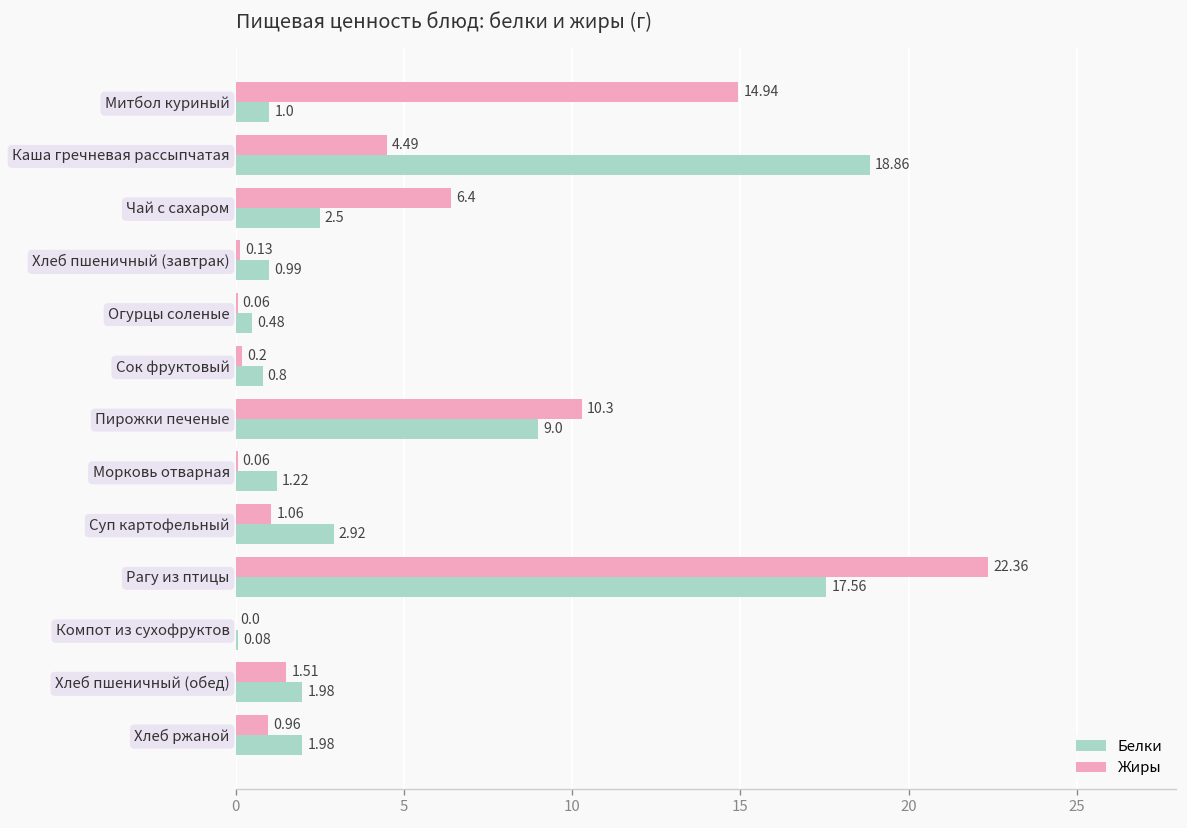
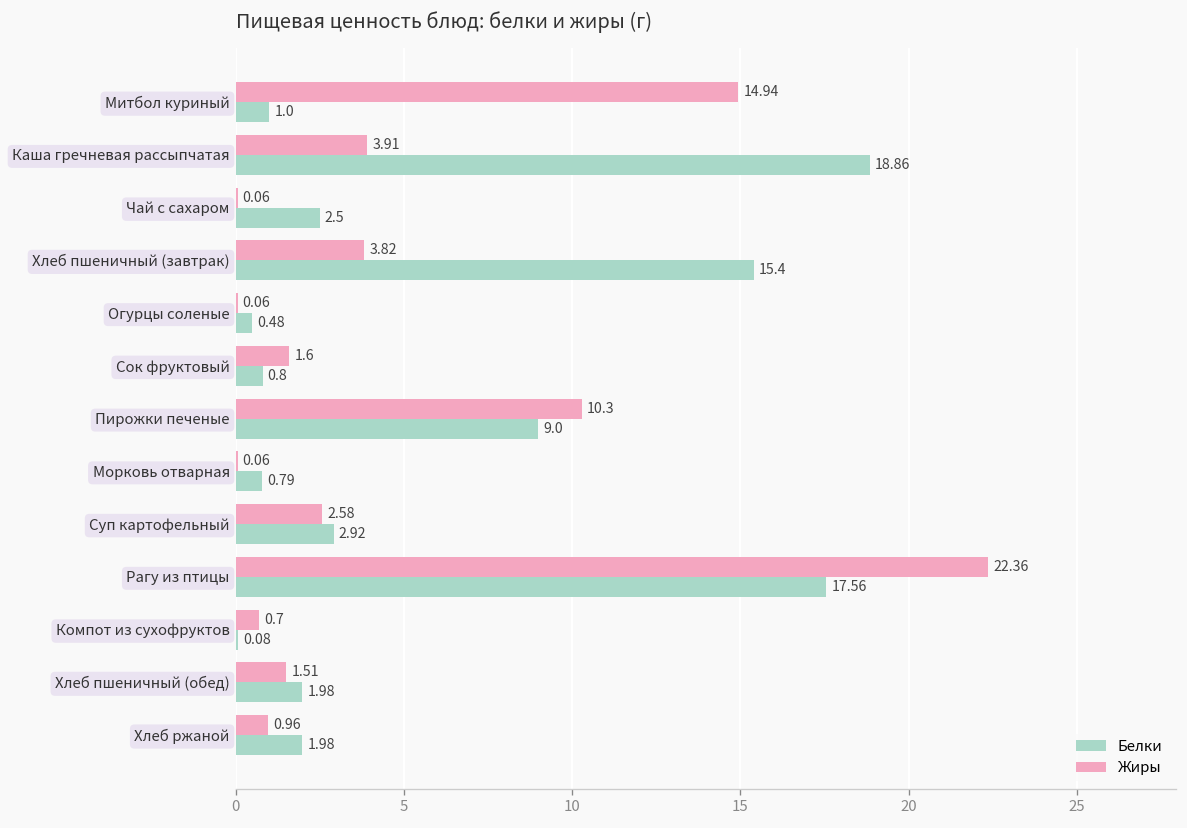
  {
    "Белки": {
      "Митбол куриный": 1.0,
      "Каша гречневая рассыпчатая": 18.86,
      "Чай с сахаром": 2.5,
-     "Хлеб пшеничный (завтрак)": 0.99,
+     "Хлеб пшеничный (завтрак)": 15.4,
      "Огурцы соленые": 0.48,
      "Сок фруктовый": 0.8,
      "Пирожки печеные": 9.0,
-     "Морковь отварная": 1.22,
+     "Морковь отварная": 0.79,
      "Суп картофельный": 2.92,
      "Рагу из птицы": 17.56,
      "Компот из сухофруктов": 0.08,
      "Хлеб пшеничный (обед)": 1.98,
      "Хлеб ржаной": 1.98
    },
    "Жиры": {
      "Митбол куриный": 14.94,
-     "Каша гречневая рассыпчатая": 4.49,
-     "Чай с сахаром": 6.4,
-     "Хлеб пшеничный (завтрак)": 0.13,
+     "Каша гречневая рассыпчатая": 3.91,
+     "Чай с сахаром": 0.06,
+     "Хлеб пшеничный (завтрак)": 3.82,
      "Огурцы соленые": 0.06,
-     "Сок фруктовый": 0.2,
+     "Сок фруктовый": 1.6,
      "Пирожки печеные": 10.3,
      "Морковь отварная": 0.06,
-     "Суп картофельный": 1.06,
+     "Суп картофельный": 2.58,
      "Рагу из птицы": 22.36,
-     "Компот из сухофруктов": 0.0,
+     "Компот из сухофруктов": 0.7,
      "Хлеб пшеничный (обед)": 1.51,
      "Хлеб ржаной": 0.96
    }
  }
